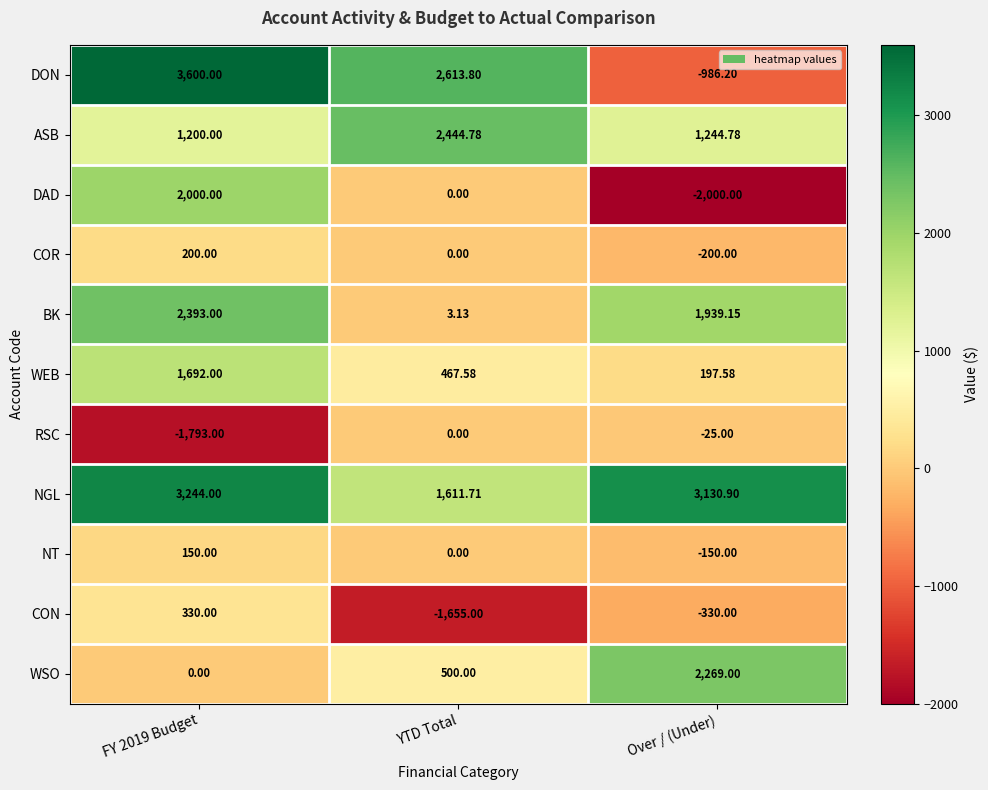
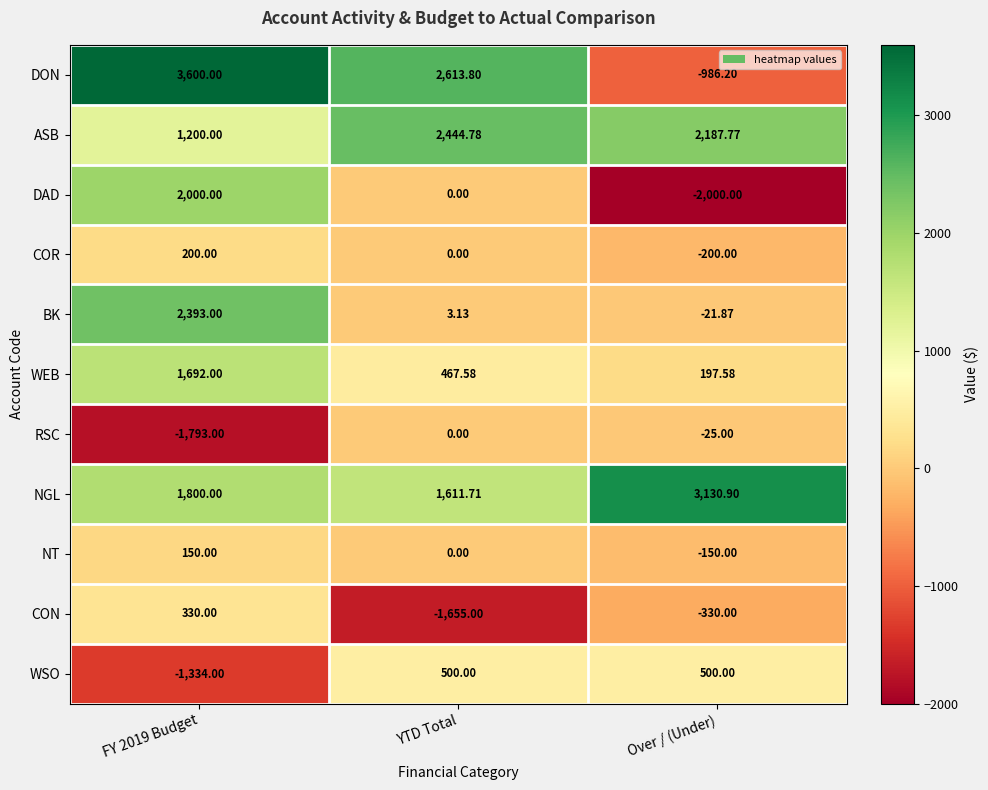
  {
    "DON": {
      "FY 2019 Budget": "3,600.00",
      "YTD Total": "2,613.80"
    },
    "ASB": {
      "FY 2019 Budget": "1,200.00",
      "YTD Total": "2,444.78",
-     "Over / (Under)": "1,244.78"
+     "Over / (Under)": "2,187.77"
    },
    "DAD": {
      "FY 2019 Budget": "2,000.00",
      "YTD Total": "0.00",
      "Over / (Under)": "-2,000.00"
    },
    "COR": {
      "FY 2019 Budget": "200.00",
      "YTD Total": "0.00",
      "Over / (Under)": "-200.00"
    },
    "BK": {
      "FY 2019 Budget": "2,393.00",
      "YTD Total": "3.13",
-     "Over / (Under)": "1,939.15"
+     "Over / (Under)": "-21.87"
    },
    "WEB": {
      "FY 2019 Budget": "1,692.00",
      "YTD Total": "467.58",
      "Over / (Under)": "197.58"
    },
    "RSC": {
      "FY 2019 Budget": "-1,793.00",
      "YTD Total": "0.00",
      "Over / (Under)": "-25.00"
    },
    "NGL": {
-     "FY 2019 Budget": "3,244.00",
+     "FY 2019 Budget": "1,800.00",
      "YTD Total": "1,611.71",
      "Over / (Under)": "3,130.90"
    },
    "NT": {
      "FY 2019 Budget": "150.00",
      "YTD Total": "0.00",
      "Over / (Under)": "-150.00"
    },
    "CON": {
      "FY 2019 Budget": "330.00",
      "YTD Total": "-1,655.00",
      "Over / (Under)": "-330.00"
    },
    "WSO": {
-     "FY 2019 Budget": "0.00",
+     "FY 2019 Budget": "-1,334.00",
      "YTD Total": "500.00",
-     "Over / (Under)": "2,269.00"
+     "Over / (Under)": "500.00"
    }
  }
